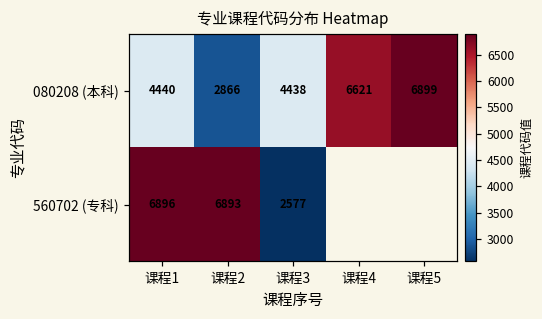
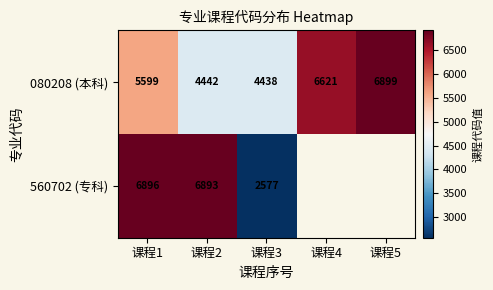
  {
    "080208 (本科)": {
-     "课程1": 4440,
-     "课程2": 2866,
+     "课程1": 5599,
+     "课程2": 4442,
      "课程3": 4438,
      "课程4": 6621,
      "课程5": 6899
    },
    "560702 (专科)": {
      "课程1": 6896,
      "课程2": 6893,
      "课程3": 2577
    }
  }
